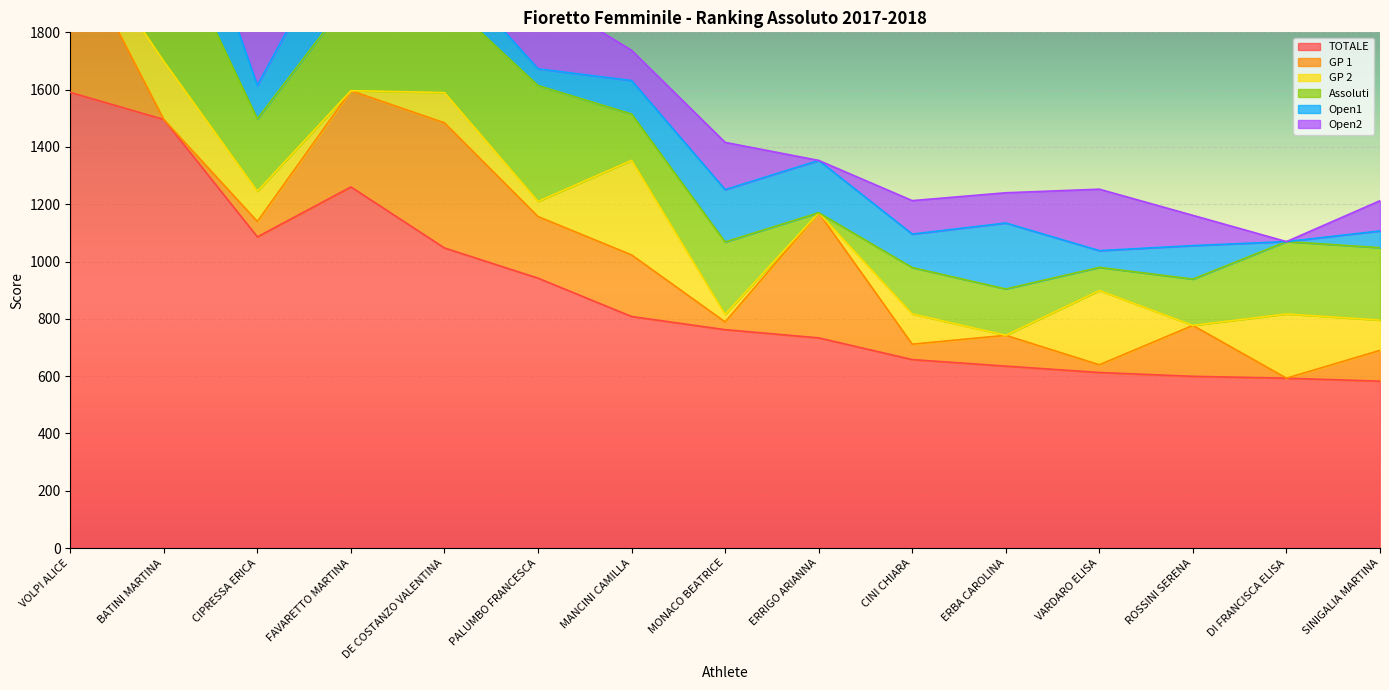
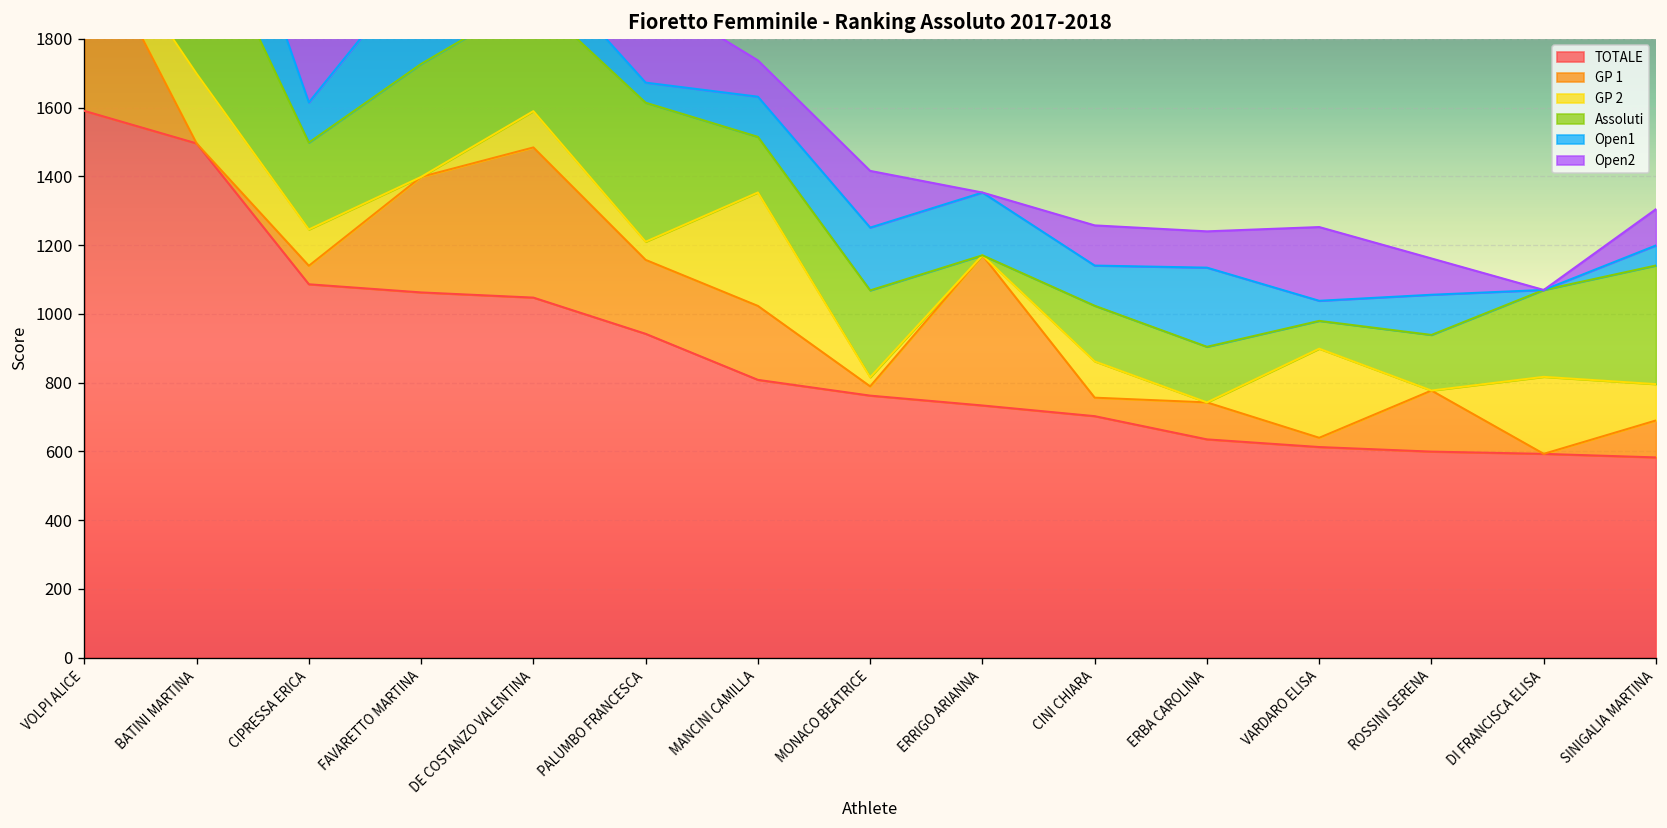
  {
    "TOTALE": {
      "VOLPI ALICE": 1590,
      "CIPRESSA ERICA": 1090,
-     "FAVARETTO MARTINA": 1260,
+     "FAVARETTO MARTINA": 1060,
      "DE COSTANZO VALENTINA": 1050,
      "PALUMBO FRANCESCA": 940,
      "MANCINI CAMILLA": 810,
      "MONACO BEATRICE": 760,
      "ERRIGO ARIANNA": 730,
-     "CINI CHIARA": 660,
+     "CINI CHIARA": 700,
      "ERBA CAROLINA": 630,
      "VARDARO ELISA": 610,
      "ROSSINI SERENA": 600,
      "SINIGALIA MARTINA": 580
    },
    "GP 1": {
      "CIPRESSA ERICA": 50,
      "DE COSTANZO VALENTINA": 440,
      "PALUMBO FRANCESCA": 220,
      "MANCINI CAMILLA": 220,
      "MONACO BEATRICE": 30,
      "CINI CHIARA": 50,
      "VARDARO ELISA": 30,
      "SINIGALIA MARTINA": 110
    },
    "GP 2": {
      "BATINI MARTINA": 200,
      "CIPRESSA ERICA": 110,
      "DE COSTANZO VALENTINA": 110,
      "PALUMBO FRANCESCA": 50,
      "MANCINI CAMILLA": 330,
      "MONACO BEATRICE": 30,
      "CINI CHIARA": 110,
      "VARDARO ELISA": 260,
      "DI FRANCISCA ELISA": 220,
      "SINIGALIA MARTINA": 110
    },
    "Assoluti": {
      "CIPRESSA ERICA": 250,
      "PALUMBO FRANCESCA": 400,
      "MANCINI CAMILLA": 160,
      "MONACO BEATRICE": 250,
      "CINI CHIARA": 160,
      "ERBA CAROLINA": 160,
      "VARDARO ELISA": 80,
      "ROSSINI SERENA": 160,
-     "SINIGALIA MARTINA": 250
+     "SINIGALIA MARTINA": 350
    },
    "Open1": {
      "CIPRESSA ERICA": 120,
      "PALUMBO FRANCESCA": 60,
      "MANCINI CAMILLA": 120,
      "MONACO BEATRICE": 180,
      "CINI CHIARA": 120,
      "ERBA CAROLINA": 230,
      "VARDARO ELISA": 60,
      "ROSSINI SERENA": 120,
      "SINIGALIA MARTINA": 60
    },
    "Open2": {
      "MANCINI CAMILLA": 110,
      "MONACO BEATRICE": 170,
      "CINI CHIARA": 120,
      "ERBA CAROLINA": 110,
      "VARDARO ELISA": 210,
      "ROSSINI SERENA": 110,
      "SINIGALIA MARTINA": 110
    }
  }
